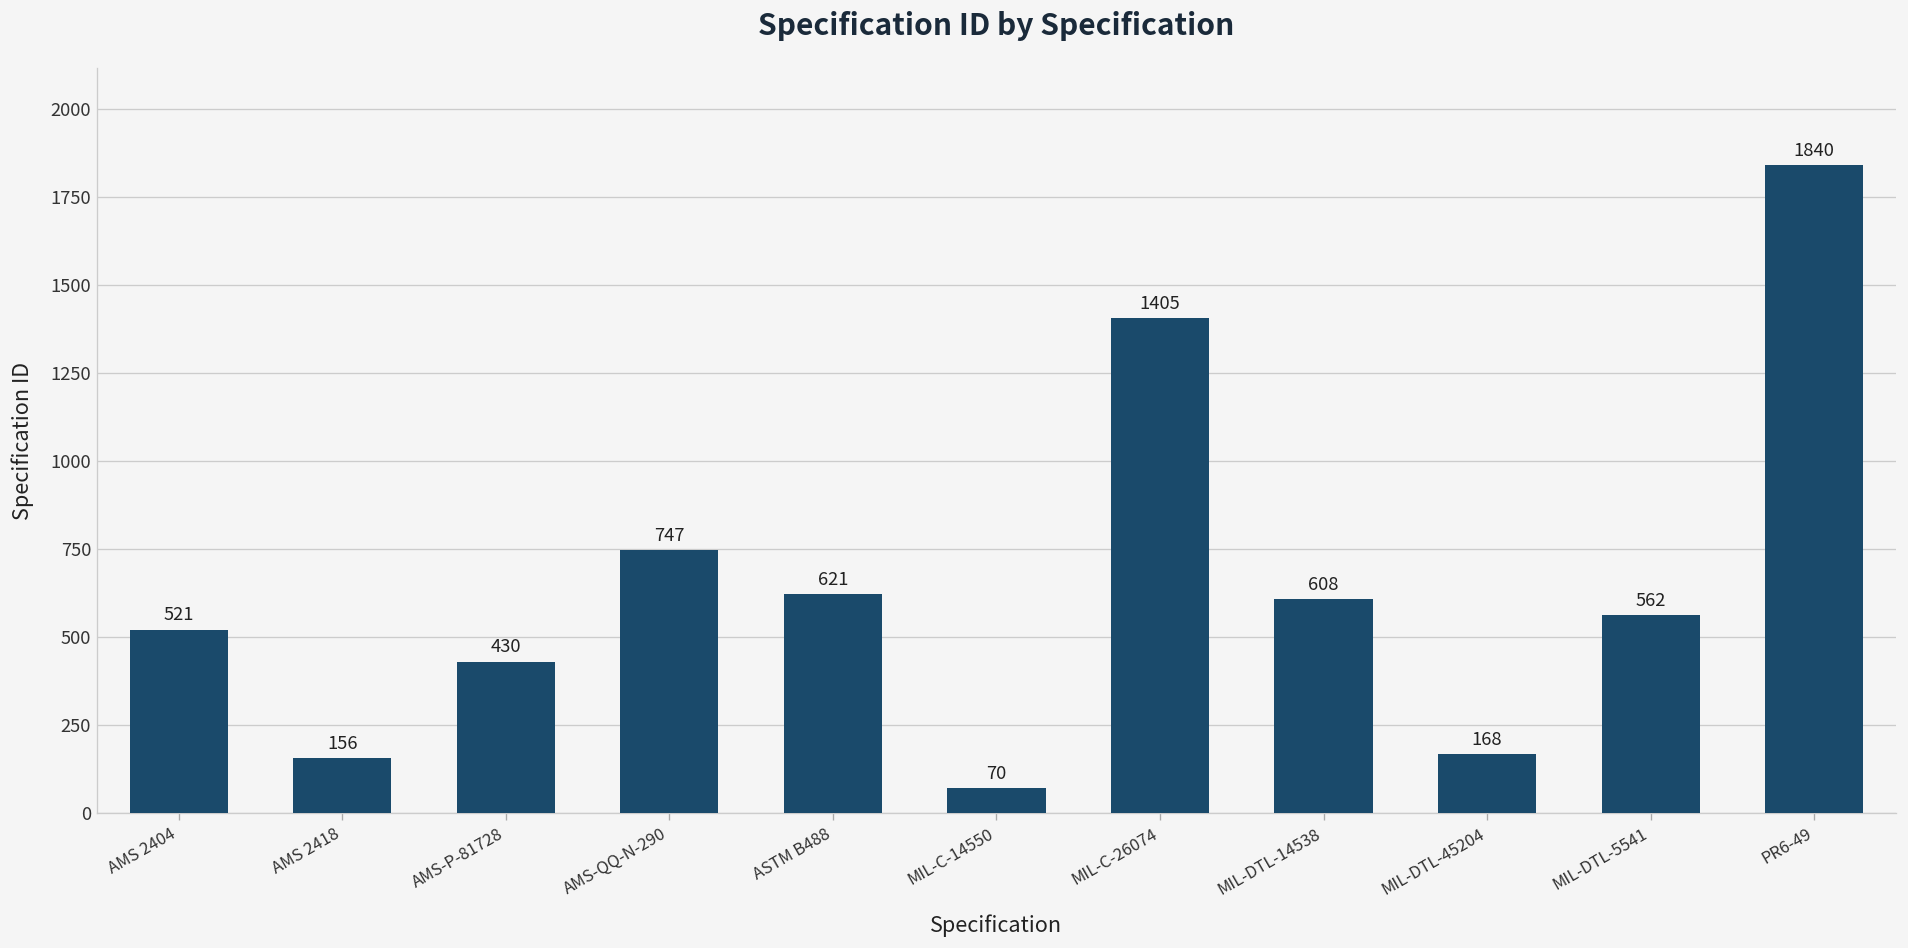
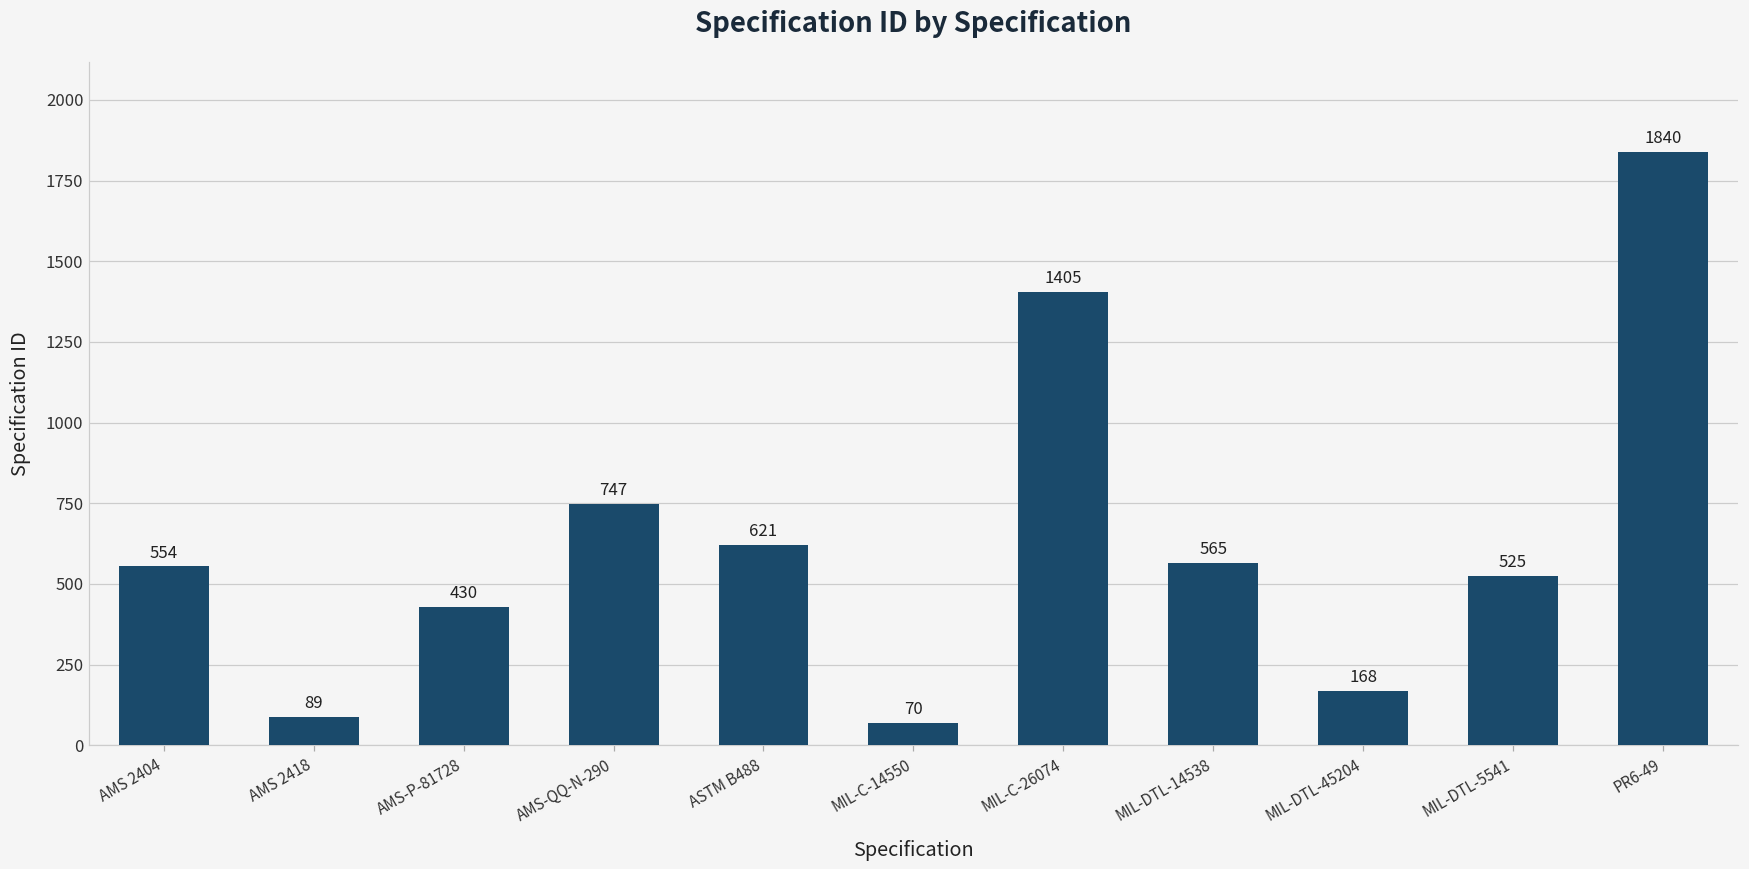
  {
-   "AMS 2404": 521,
-   "AMS 2418": 156,
+   "AMS 2404": 554,
+   "AMS 2418": 89,
    "AMS-P-81728": 430,
    "AMS-QQ-N-290": 747,
    "ASTM B488": 621,
    "MIL-C-14550": 70,
    "MIL-C-26074": 1405,
-   "MIL-DTL-14538": 608,
+   "MIL-DTL-14538": 565,
    "MIL-DTL-45204": 168,
-   "MIL-DTL-5541": 562,
+   "MIL-DTL-5541": 525,
    "PR6-49": 1840
  }
